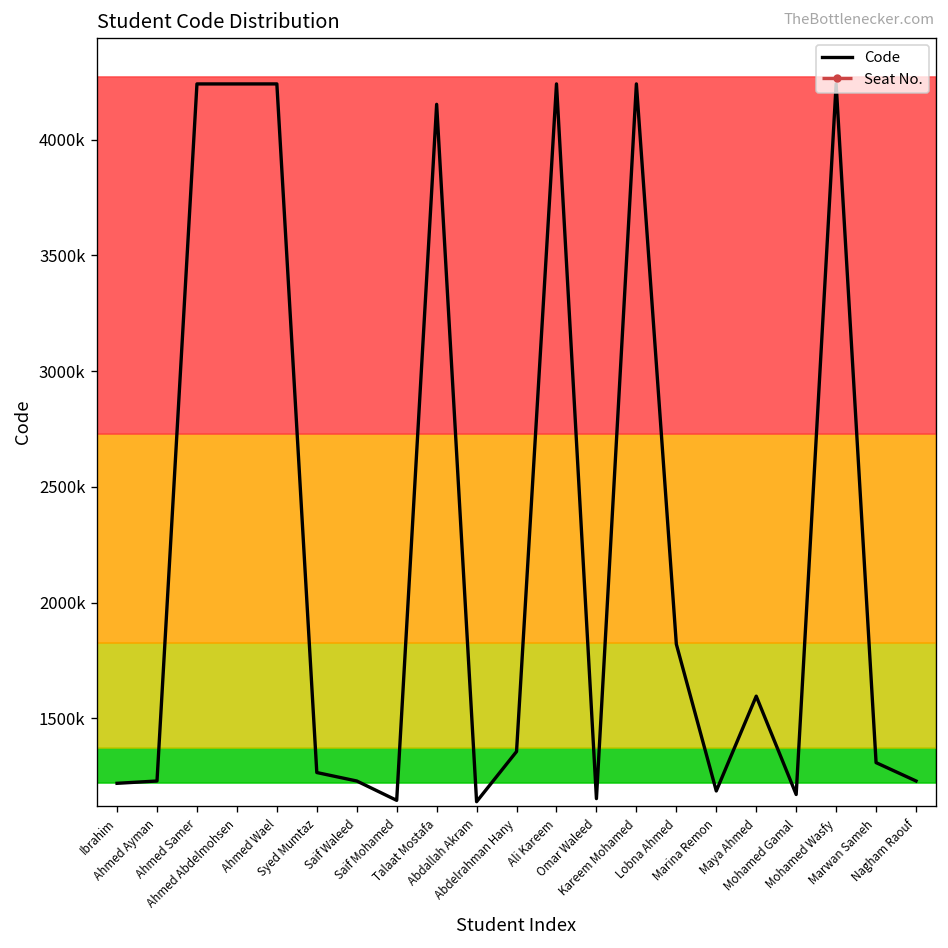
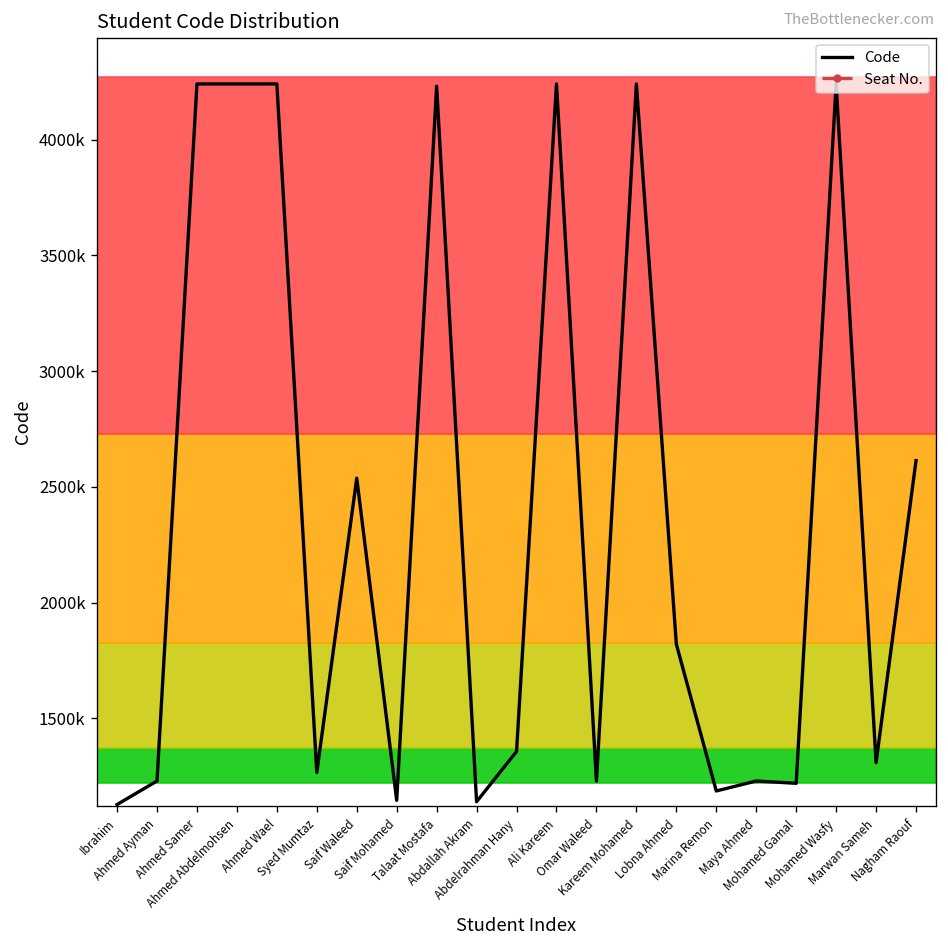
  {
    "Code": {
-     "Ibrahim": 1220000,
+     "Ibrahim": 1130000,
      "Ahmed Ayman": 1230000,
      "Ahmed Samer": 4240000,
      "Ahmed Abdelmohsen": 4240000,
      "Ahmed Wael": 4240000,
      "Syed Mumtaz": 1270000,
-     "Saif Waleed": 1230000,
+     "Saif Waleed": 2540000,
      "Saif Mohamed": 1150000,
-     "Talaat Mostafa": 4150000,
+     "Talaat Mostafa": 4230000,
      "Abdallah Akram": 1140000,
      "Abdelrahman Hany": 1360000,
      "Ali Kareem": 4240000,
-     "Omar Waleed": 1150000,
+     "Omar Waleed": 1230000,
      "Kareem Mohamed": 4240000,
      "Lobna Ahmed": 1820000,
      "Marina Remon": 1190000,
-     "Maya Ahmed": 1600000,
-     "Mohamed Gamal": 1170000,
+     "Maya Ahmed": 1230000,
+     "Mohamed Gamal": 1220000,
      "Marwan Sameh": 1310000,
-     "Nagham Raouf": 1230000
+     "Nagham Raouf": 2610000
    }
  }
